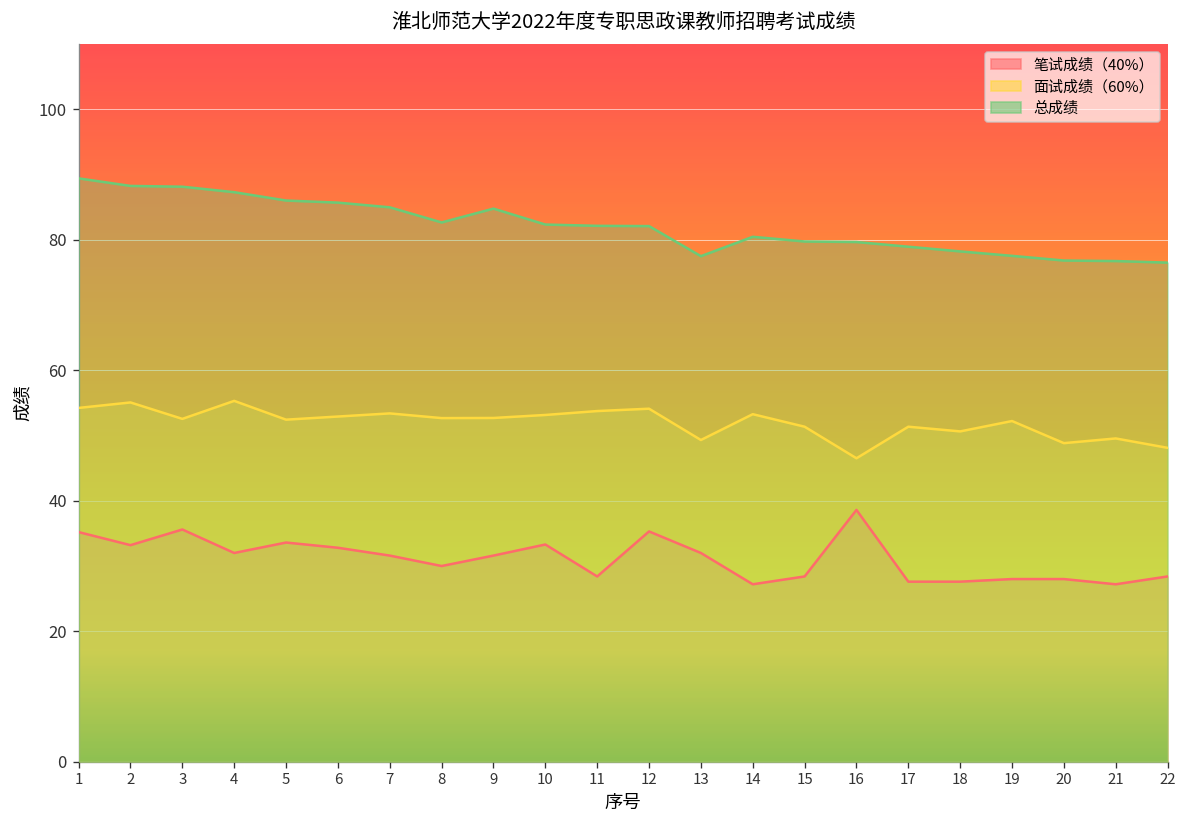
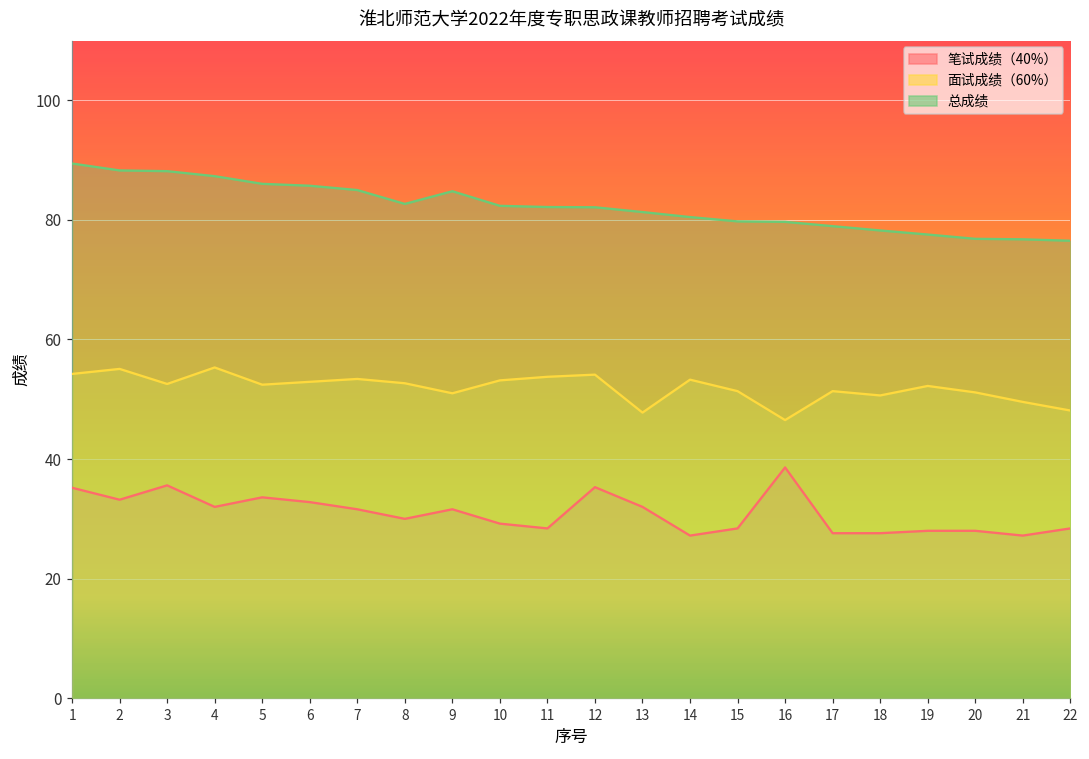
  {
    "笔试成绩（40%）": {
      "1": 35,
      "2": 33,
      "3": 36,
      "4": 32,
      "5": 34,
      "6": 33,
      "7": 32,
      "8": 30,
      "9": 32,
-     "10": 33,
+     "10": 29,
      "11": 28,
      "12": 35,
      "13": 32,
      "14": 27,
      "15": 28,
      "16": 39,
      "17": 28,
      "18": 28,
      "19": 28,
      "20": 28,
      "21": 27,
      "22": 28
    },
    "面试成绩（60%）": {
      "1": 54,
      "2": 55,
      "3": 53,
      "4": 55,
      "5": 52,
      "6": 53,
      "7": 53,
      "8": 53,
-     "9": 53,
+     "9": 51,
      "10": 53,
      "11": 54,
      "12": 54,
-     "13": 49,
+     "13": 48,
      "14": 53,
      "15": 51,
      "16": 47,
      "17": 51,
      "18": 51,
      "19": 52,
-     "20": 49,
+     "20": 51,
      "21": 50,
      "22": 48
    },
    "总成绩": {
      "1": 89,
      "2": 88,
      "3": 88,
      "4": 87,
      "5": 86,
      "6": 86,
      "7": 85,
      "8": 83,
      "9": 85,
      "10": 82,
      "11": 82,
      "12": 82,
-     "13": 78,
+     "13": 81,
      "14": 80,
      "15": 80,
      "16": 80,
      "17": 79,
      "18": 78,
      "19": 78,
      "20": 77,
      "21": 77,
      "22": 77
    }
  }
